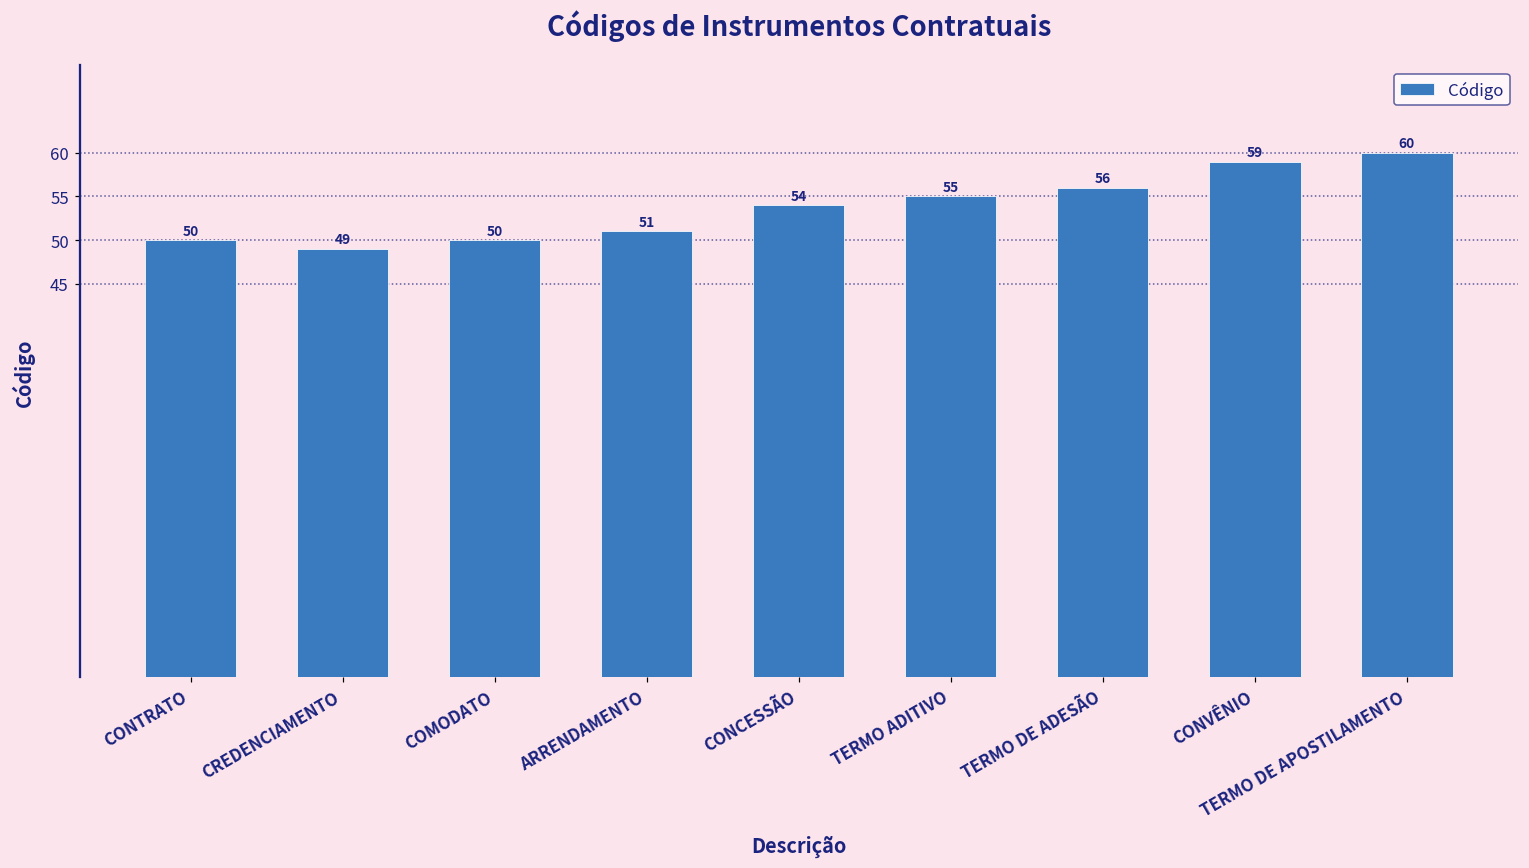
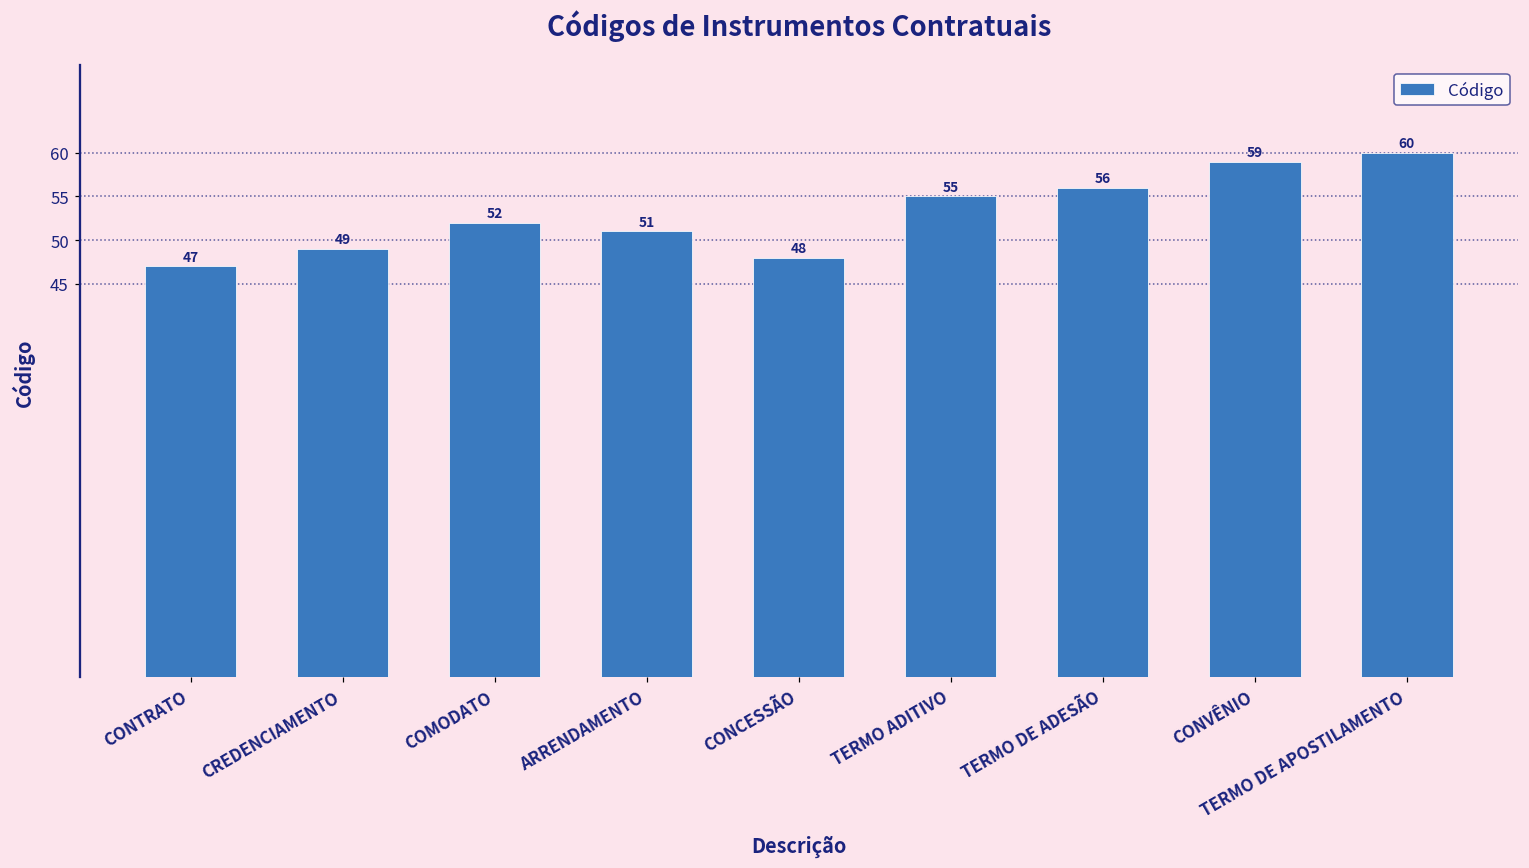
  {
-   "CONTRATO": 50,
+   "CONTRATO": 47,
    "CREDENCIAMENTO": 49,
-   "COMODATO": 50,
+   "COMODATO": 52,
    "ARRENDAMENTO": 51,
-   "CONCESSÃO": 54,
+   "CONCESSÃO": 48,
    "TERMO ADITIVO": 55,
    "TERMO DE ADESÃO": 56,
    "CONVÊNIO": 59,
    "TERMO DE APOSTILAMENTO": 60
  }
